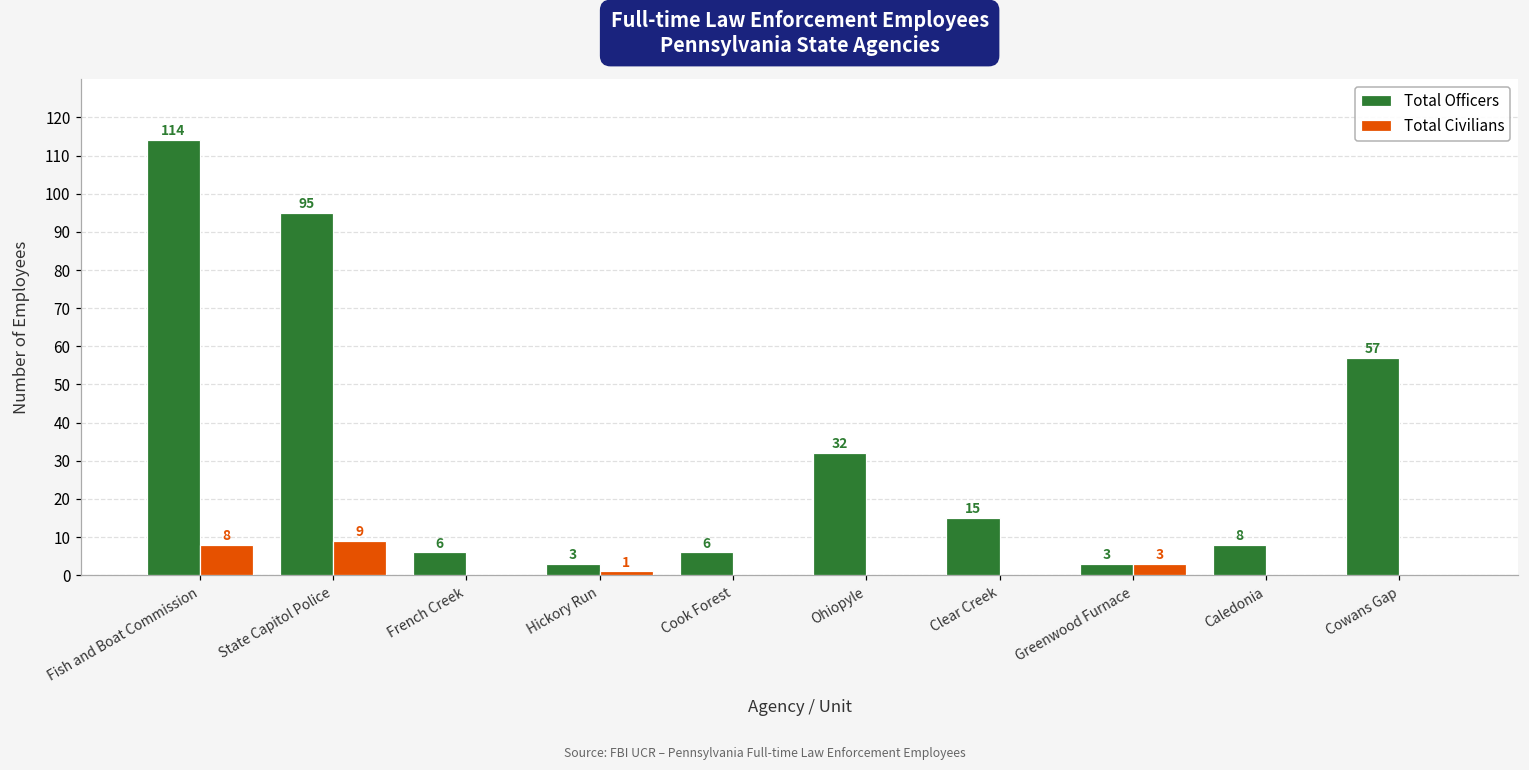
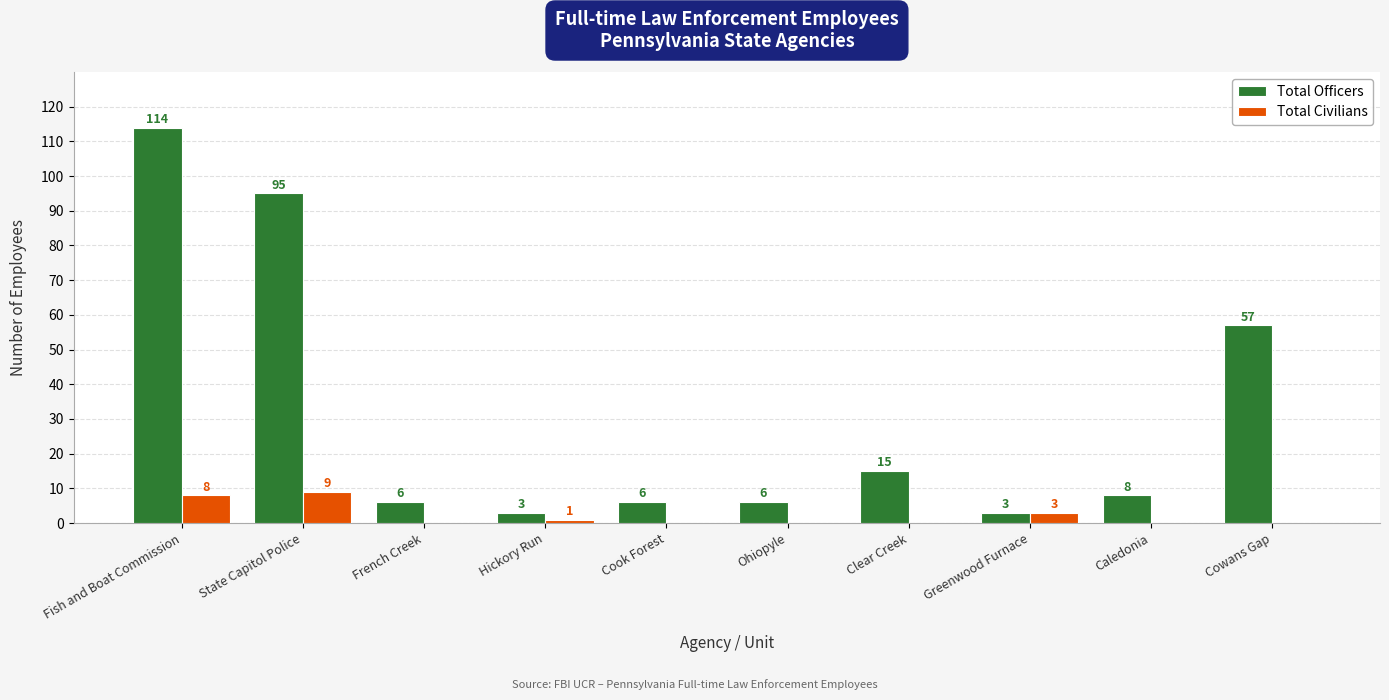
  {
    "Total Officers": {
      "Fish and Boat Commission": 114,
      "State Capitol Police": 95,
      "French Creek": 6,
      "Hickory Run": 3,
      "Cook Forest": 6,
-     "Ohiopyle": 32,
+     "Ohiopyle": 6,
      "Clear Creek": 15,
      "Greenwood Furnace": 3,
      "Caledonia": 8,
      "Cowans Gap": 57
    },
    "Total Civilians": {
      "Fish and Boat Commission": 8,
      "State Capitol Police": 9,
      "Hickory Run": 1,
      "Greenwood Furnace": 3
    }
  }
